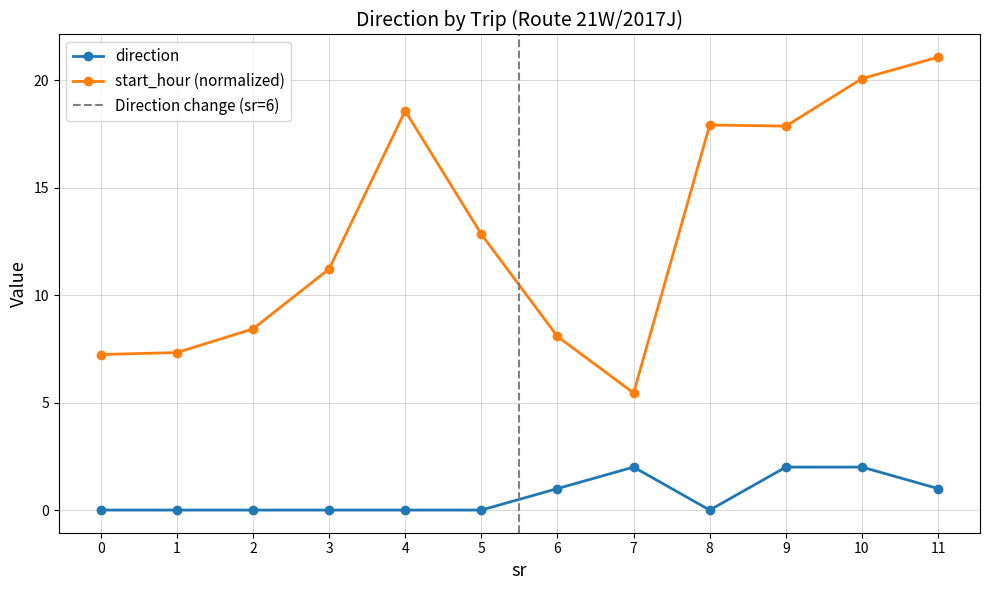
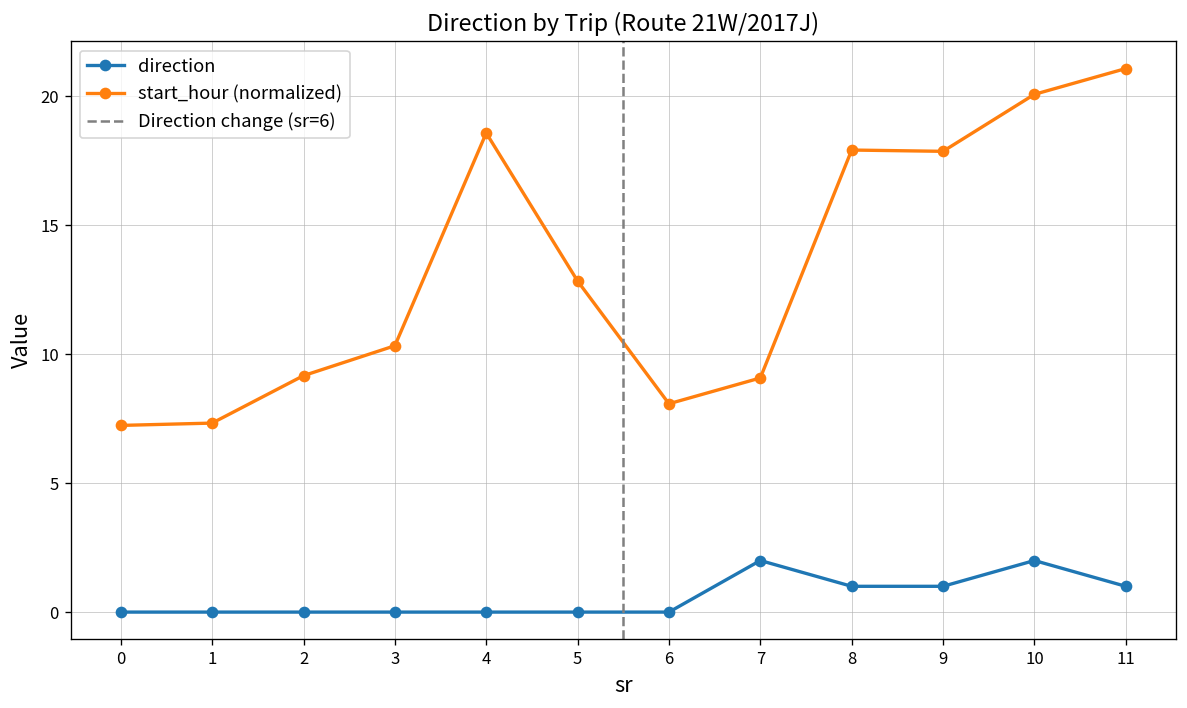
  {
    "direction": {
      "0": 0,
      "1": 0,
      "2": 0,
      "3": 0,
      "4": 0,
      "5": 0,
-     "6": 1,
+     "6": 0,
      "7": 2,
-     "8": 0,
-     "9": 2,
+     "8": 1,
+     "9": 1,
      "10": 2,
      "11": 1
    },
    "start_hour (normalized)": {
      "0": 7.2,
      "1": 7.3,
-     "2": 8.4,
-     "3": 11.2,
+     "2": 9.2,
+     "3": 10.3,
      "4": 18.6,
      "5": 12.8,
      "6": 8.1,
-     "7": 5.5,
+     "7": 9.1,
      "8": 17.9,
      "9": 17.9,
      "10": 20.1,
      "11": 21.1
    }
  }
